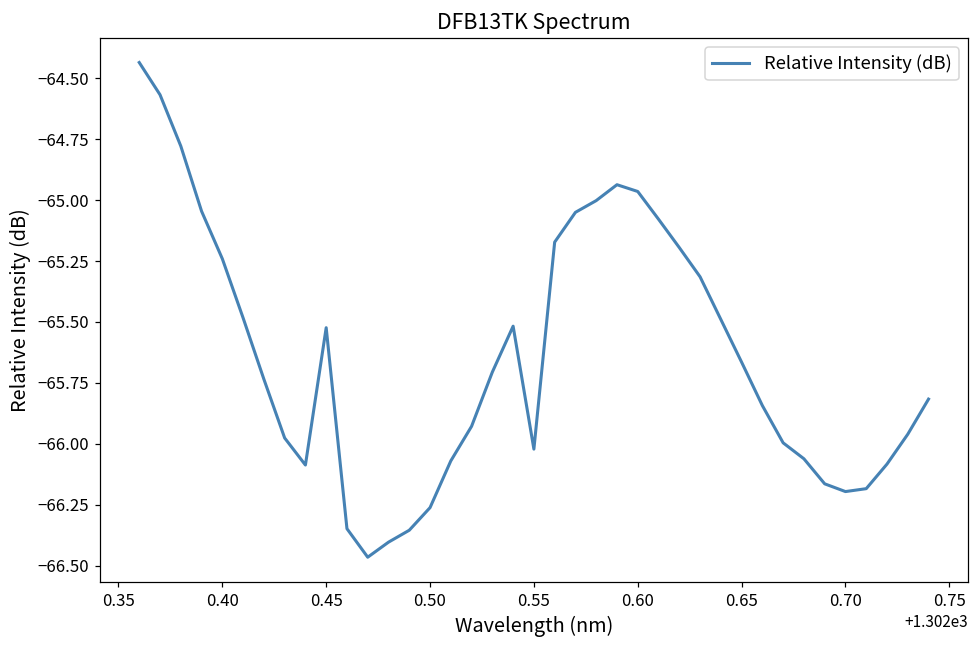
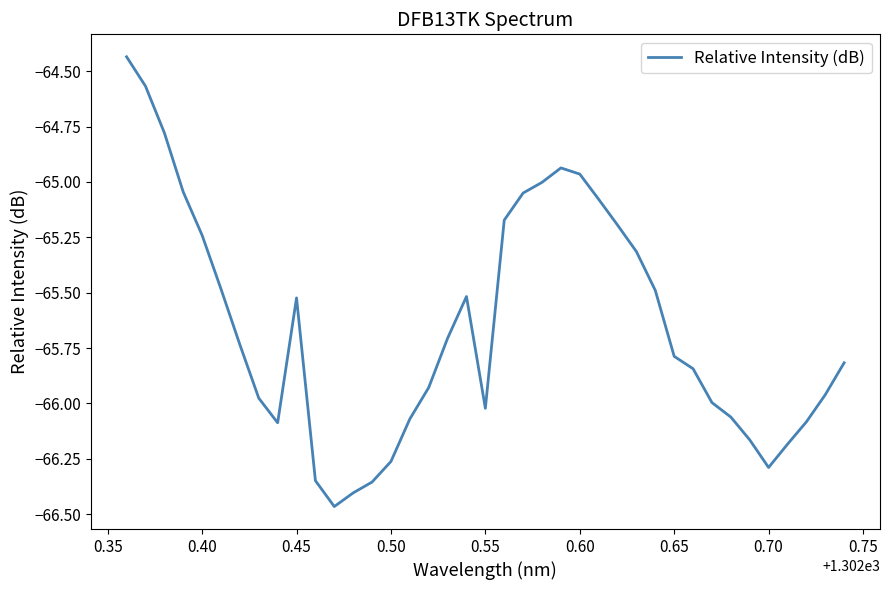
  {
    "0.40": -65.24,
    "0.45": -65.52,
    "0.50": -66.26,
    "0.55": -66.02,
    "0.60": -64.96,
-   "0.65": -65.66,
-   "0.70": -66.20
+   "0.65": -65.79,
+   "0.70": -66.29
  }
